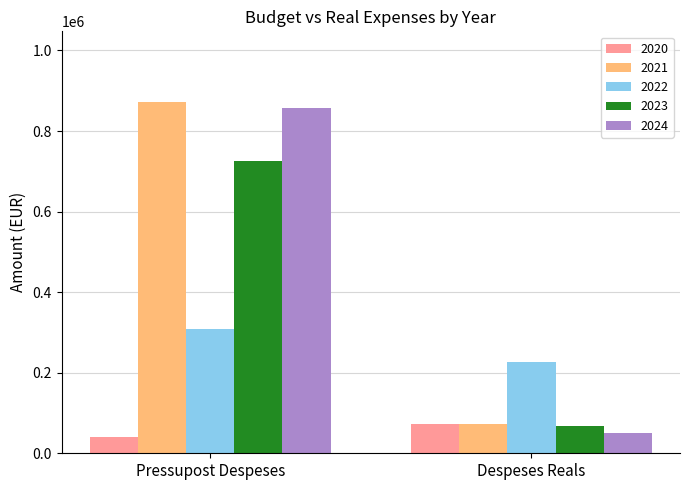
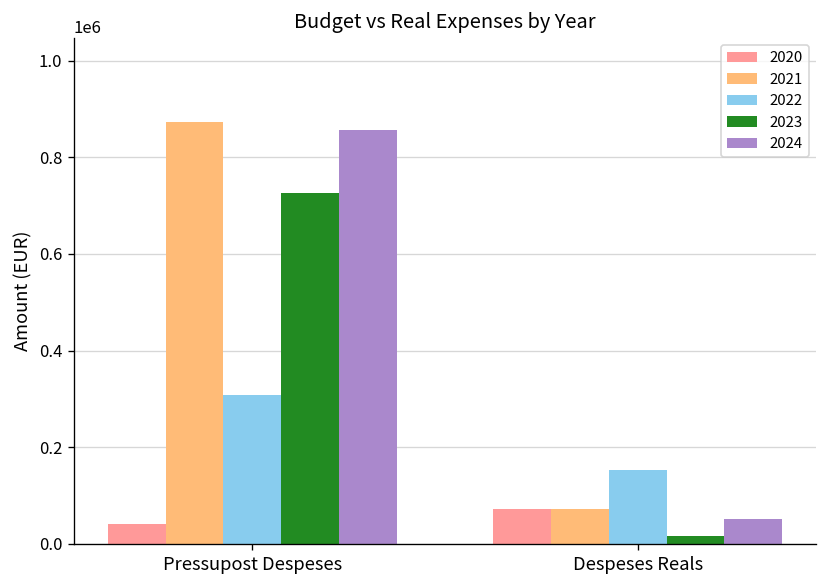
  {
    "2022": {
      "Pressupost Despeses": 310000,
-     "Despeses Reals": 230000
+     "Despeses Reals": 150000
    },
    "2023": {
      "Pressupost Despeses": 730000,
-     "Despeses Reals": 70000
+     "Despeses Reals": 20000
    },
    "2024": {
      "Pressupost Despeses": 860000,
      "Despeses Reals": 50000
    }
  }
